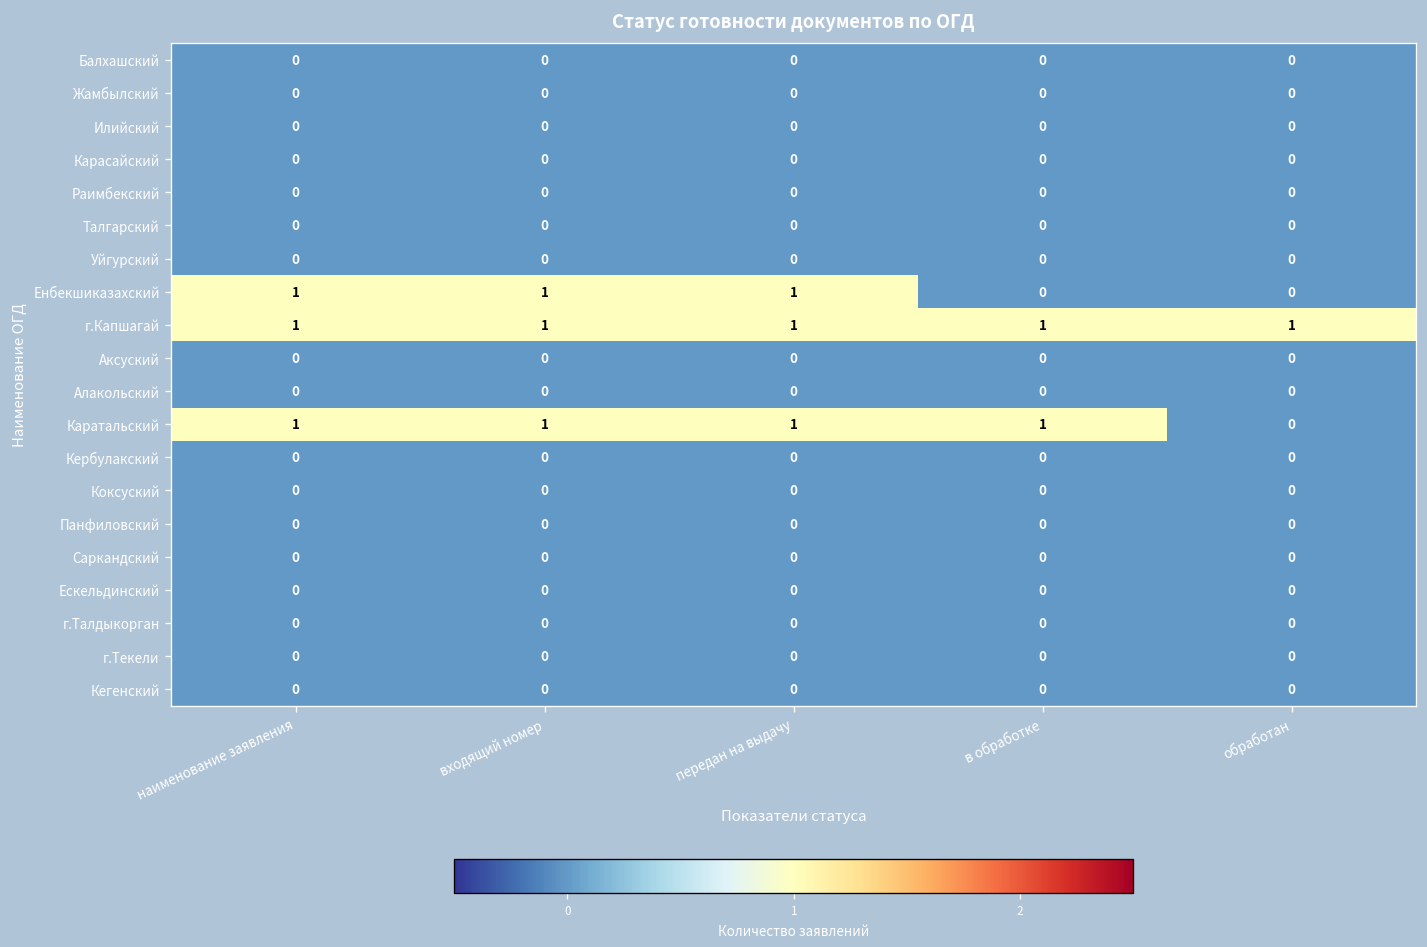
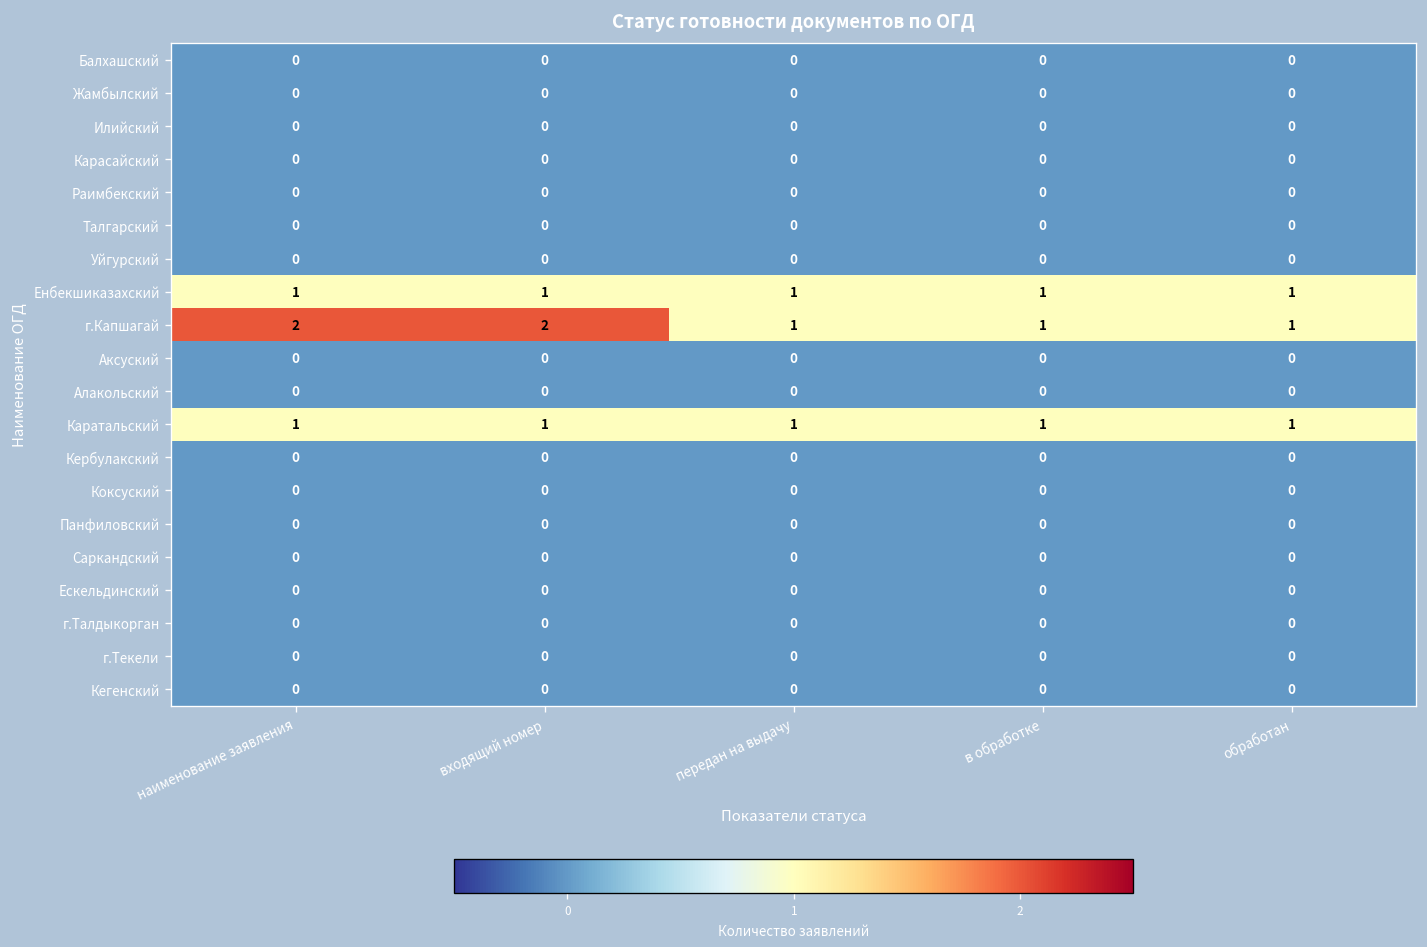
  {
    "Балхашский": {
      "наименование заявления": 0,
      "входящий номер": 0,
      "передан на выдачу": 0,
      "в обработке": 0,
      "обработан": 0
    },
    "Жамбылский": {
      "наименование заявления": 0,
      "входящий номер": 0,
      "передан на выдачу": 0,
      "в обработке": 0,
      "обработан": 0
    },
    "Илийский": {
      "наименование заявления": 0,
      "входящий номер": 0,
      "передан на выдачу": 0,
      "в обработке": 0,
      "обработан": 0
    },
    "Карасайский": {
      "наименование заявления": 0,
      "входящий номер": 0,
      "передан на выдачу": 0,
      "в обработке": 0,
      "обработан": 0
    },
    "Раимбекский": {
      "наименование заявления": 0,
      "входящий номер": 0,
      "передан на выдачу": 0,
      "в обработке": 0,
      "обработан": 0
    },
    "Талгарский": {
      "наименование заявления": 0,
      "входящий номер": 0,
      "передан на выдачу": 0,
      "в обработке": 0,
      "обработан": 0
    },
    "Уйгурский": {
      "наименование заявления": 0,
      "входящий номер": 0,
      "передан на выдачу": 0,
      "в обработке": 0,
      "обработан": 0
    },
    "Енбекшиказахский": {
      "наименование заявления": 1,
      "входящий номер": 1,
      "передан на выдачу": 1,
-     "в обработке": 0,
-     "обработан": 0
+     "в обработке": 1,
+     "обработан": 1
    },
    "г.Капшагай": {
-     "наименование заявления": 1,
-     "входящий номер": 1,
+     "наименование заявления": 2,
+     "входящий номер": 2,
      "передан на выдачу": 1,
      "в обработке": 1,
      "обработан": 1
    },
    "Аксуский": {
      "наименование заявления": 0,
      "входящий номер": 0,
      "передан на выдачу": 0,
      "в обработке": 0,
      "обработан": 0
    },
    "Алакольский": {
      "наименование заявления": 0,
      "входящий номер": 0,
      "передан на выдачу": 0,
      "в обработке": 0,
      "обработан": 0
    },
    "Каратальский": {
      "наименование заявления": 1,
      "входящий номер": 1,
      "передан на выдачу": 1,
      "в обработке": 1,
-     "обработан": 0
+     "обработан": 1
    },
    "Кербулакский": {
      "наименование заявления": 0,
      "входящий номер": 0,
      "передан на выдачу": 0,
      "в обработке": 0,
      "обработан": 0
    },
    "Коксуский": {
      "наименование заявления": 0,
      "входящий номер": 0,
      "передан на выдачу": 0,
      "в обработке": 0,
      "обработан": 0
    },
    "Панфиловский": {
      "наименование заявления": 0,
      "входящий номер": 0,
      "передан на выдачу": 0,
      "в обработке": 0,
      "обработан": 0
    },
    "Саркандский": {
      "наименование заявления": 0,
      "входящий номер": 0,
      "передан на выдачу": 0,
      "в обработке": 0,
      "обработан": 0
    },
    "Ескельдинский": {
      "наименование заявления": 0,
      "входящий номер": 0,
      "передан на выдачу": 0,
      "в обработке": 0,
      "обработан": 0
    },
    "г.Талдыкорган": {
      "наименование заявления": 0,
      "входящий номер": 0,
      "передан на выдачу": 0,
      "в обработке": 0,
      "обработан": 0
    },
    "г.Текели": {
      "наименование заявления": 0,
      "входящий номер": 0,
      "передан на выдачу": 0,
      "в обработке": 0,
      "обработан": 0
    },
    "Кегенский": {
      "наименование заявления": 0,
      "входящий номер": 0,
      "передан на выдачу": 0,
      "в обработке": 0,
      "обработан": 0
    }
  }
